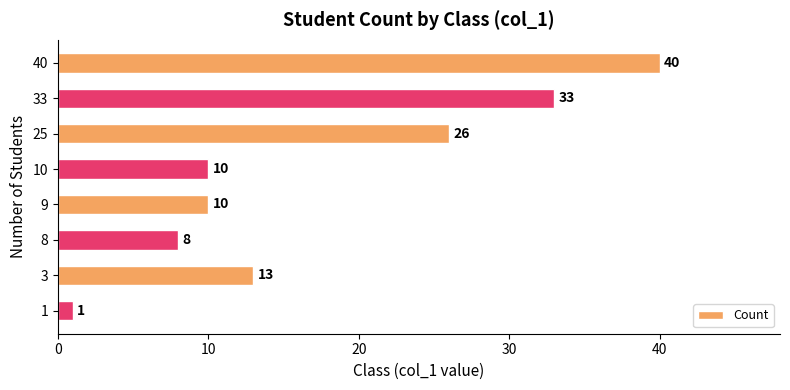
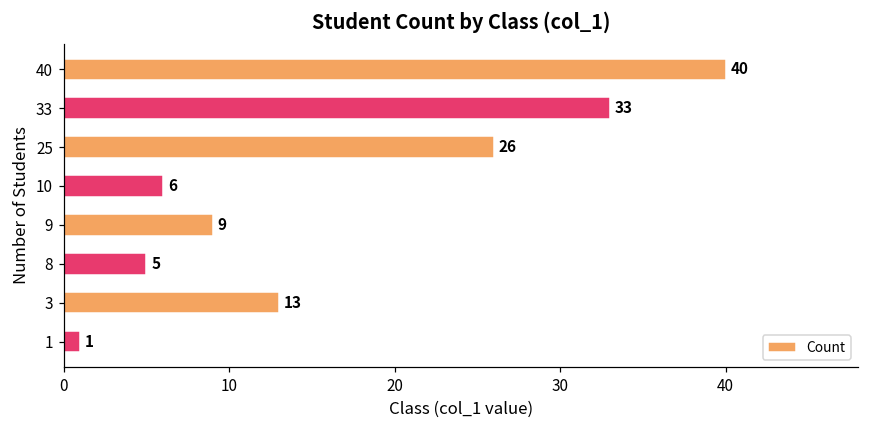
  {
    "40": 40,
    "33": 33,
    "25": 26,
-   "10": 10,
-   "9": 10,
-   "8": 8,
+   "10": 6,
+   "9": 9,
+   "8": 5,
    "3": 13,
    "1": 1
  }
